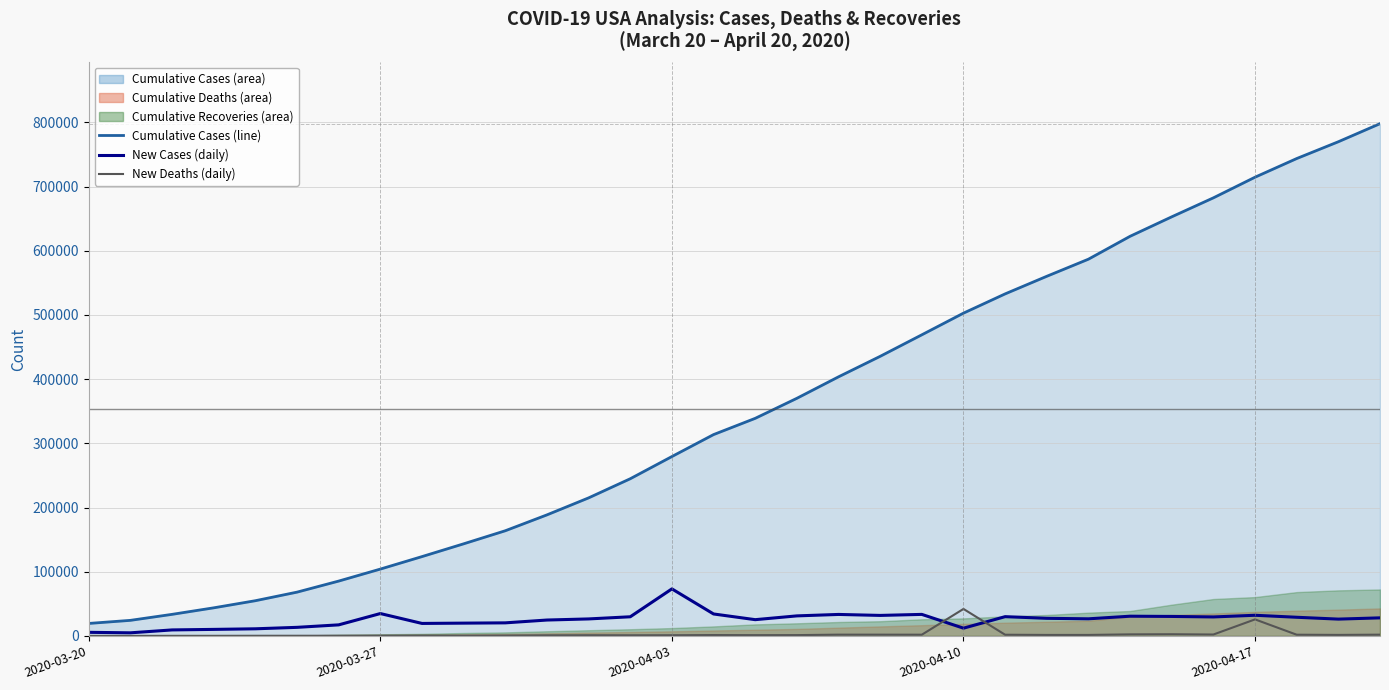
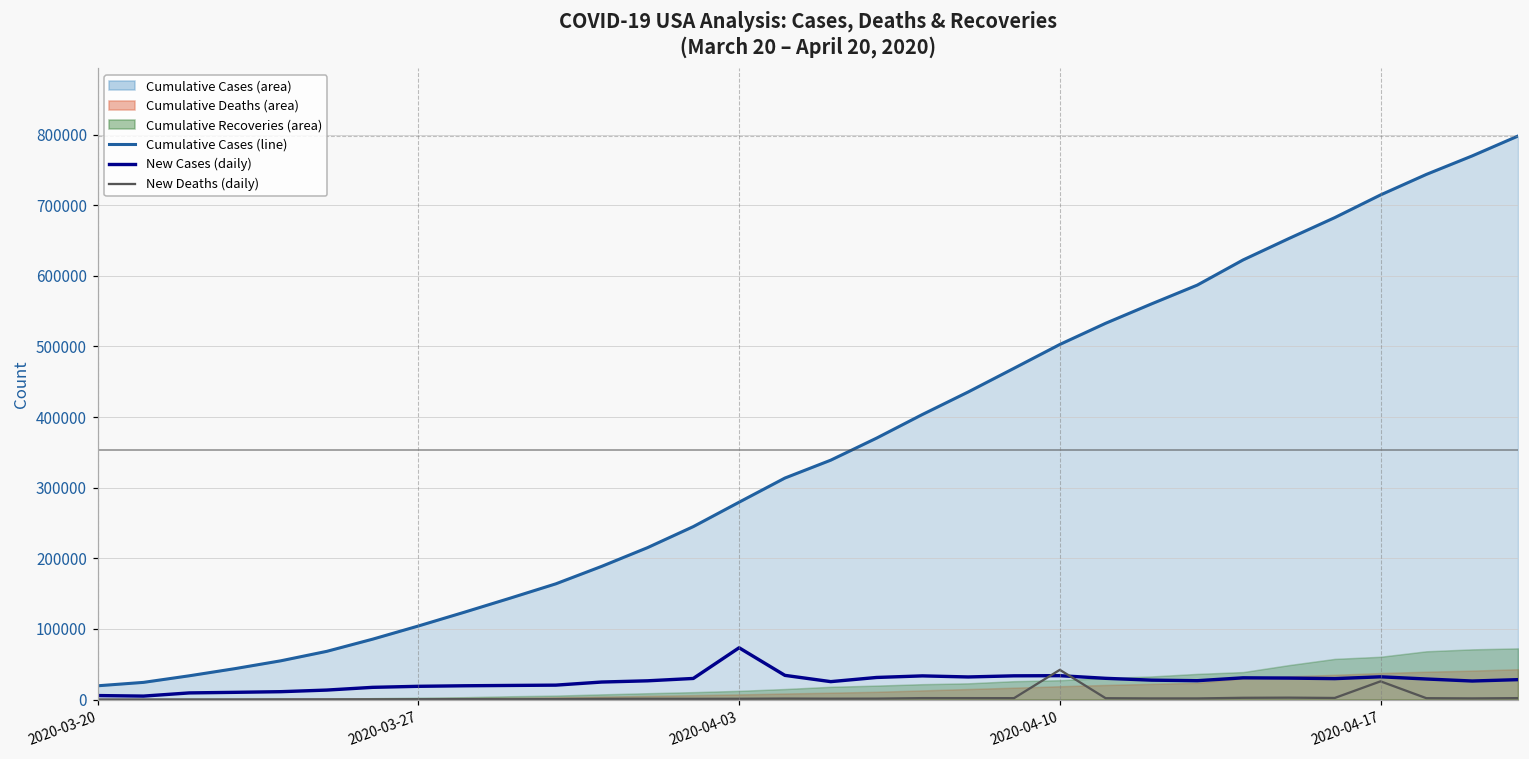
  {
    "New Cases (daily)": {
      "2020-03-20": 10000,
-     "2020-03-27": 30000,
+     "2020-03-27": 20000,
      "2020-04-03": 70000,
-     "2020-04-10": 10000,
+     "2020-04-10": 30000,
      "2020-04-17": 30000
    },
    "New Deaths (daily)": {
      "2020-04-03": 0,
      "2020-04-10": 40000,
      "2020-04-17": 30000
    }
  }
